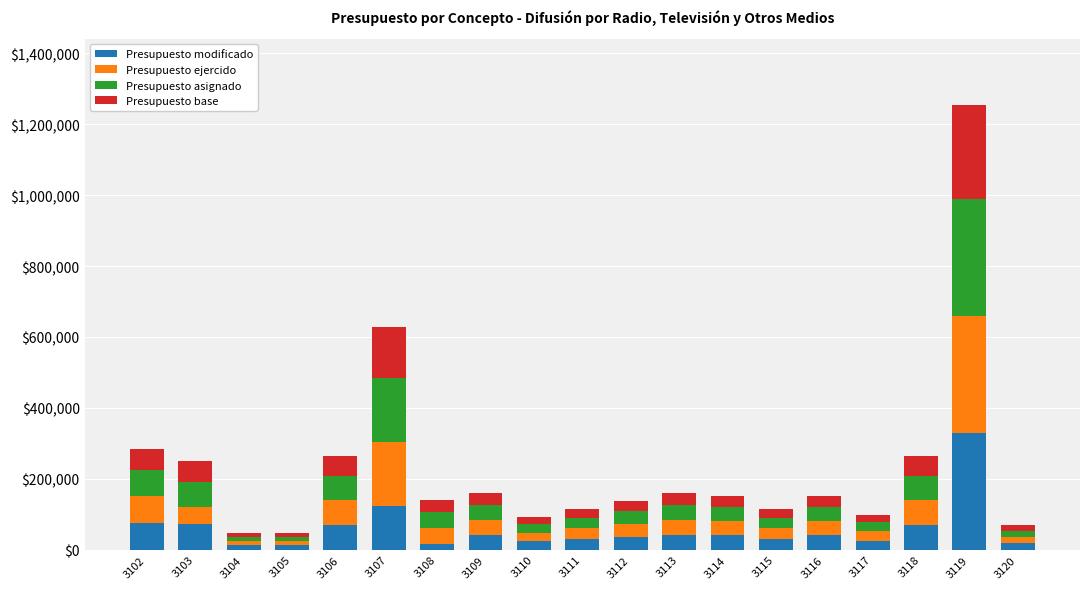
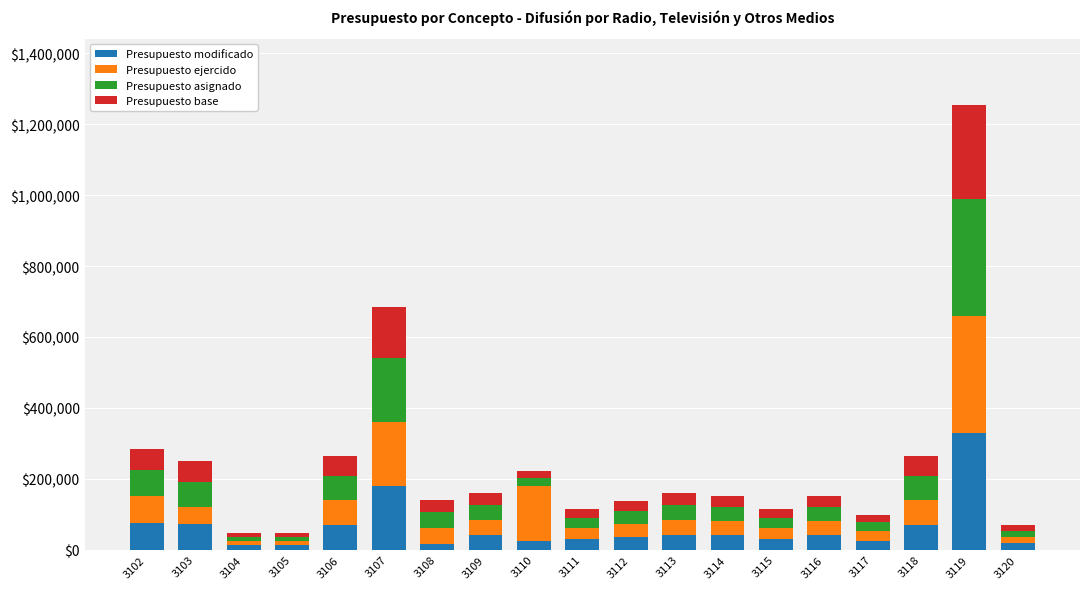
  {
    "Presupuesto modificado": {
      "3102": "$80,000",
      "3103": "$70,000",
      "3104": "$10,000",
      "3105": "$10,000",
      "3106": "$70,000",
-     "3107": "$120,000",
+     "3107": "$180,000",
      "3108": "$20,000",
      "3109": "$40,000",
      "3110": "$20,000",
      "3111": "$30,000",
      "3112": "$40,000",
      "3113": "$40,000",
      "3114": "$40,000",
      "3115": "$30,000",
      "3116": "$40,000",
      "3117": "$30,000",
      "3118": "$70,000",
      "3119": "$330,000",
      "3120": "$20,000"
    },
    "Presupuesto ejercido": {
      "3102": "$80,000",
      "3103": "$50,000",
      "3104": "$10,000",
      "3105": "$10,000",
      "3106": "$70,000",
      "3107": "$180,000",
      "3108": "$40,000",
      "3109": "$40,000",
-     "3110": "$20,000",
+     "3110": "$150,000",
      "3111": "$30,000",
      "3112": "$40,000",
      "3113": "$40,000",
      "3114": "$40,000",
      "3115": "$30,000",
      "3116": "$40,000",
      "3117": "$30,000",
      "3118": "$70,000",
      "3119": "$330,000",
      "3120": "$20,000"
    },
    "Presupuesto asignado": {
      "3102": "$80,000",
      "3103": "$70,000",
      "3104": "$10,000",
      "3105": "$10,000",
      "3106": "$70,000",
      "3107": "$180,000",
      "3108": "$40,000",
      "3109": "$40,000",
      "3110": "$20,000",
      "3111": "$30,000",
      "3112": "$40,000",
      "3113": "$40,000",
      "3114": "$40,000",
      "3115": "$30,000",
      "3116": "$40,000",
      "3117": "$30,000",
      "3118": "$70,000",
      "3119": "$330,000",
      "3120": "$20,000"
    },
    "Presupuesto base": {
      "3102": "$60,000",
      "3103": "$60,000",
      "3104": "$10,000",
      "3105": "$10,000",
      "3106": "$60,000",
      "3107": "$140,000",
      "3108": "$40,000",
      "3109": "$30,000",
      "3110": "$20,000",
      "3111": "$20,000",
      "3112": "$30,000",
      "3113": "$30,000",
      "3114": "$30,000",
      "3115": "$20,000",
      "3116": "$30,000",
      "3117": "$20,000",
      "3118": "$60,000",
      "3119": "$260,000",
      "3120": "$10,000"
    }
  }
